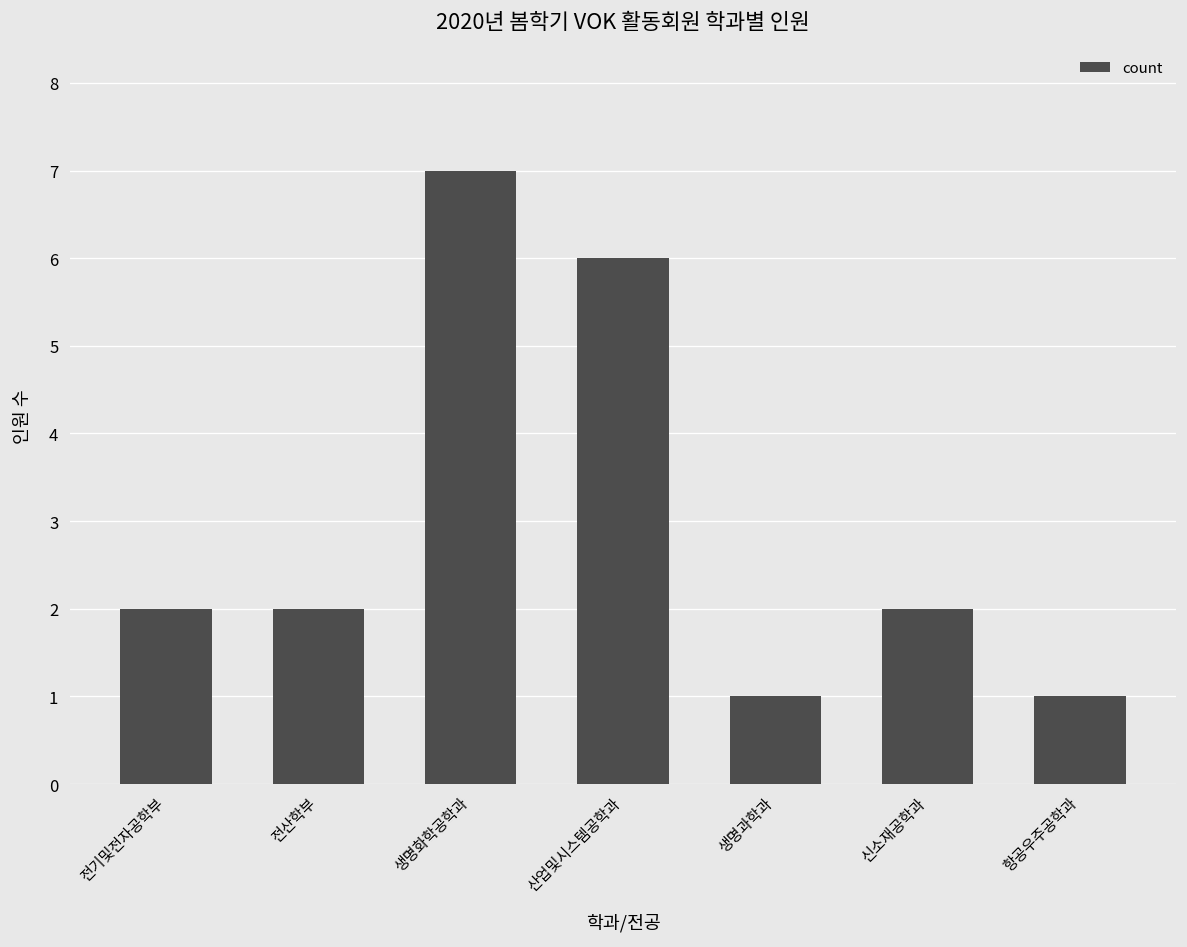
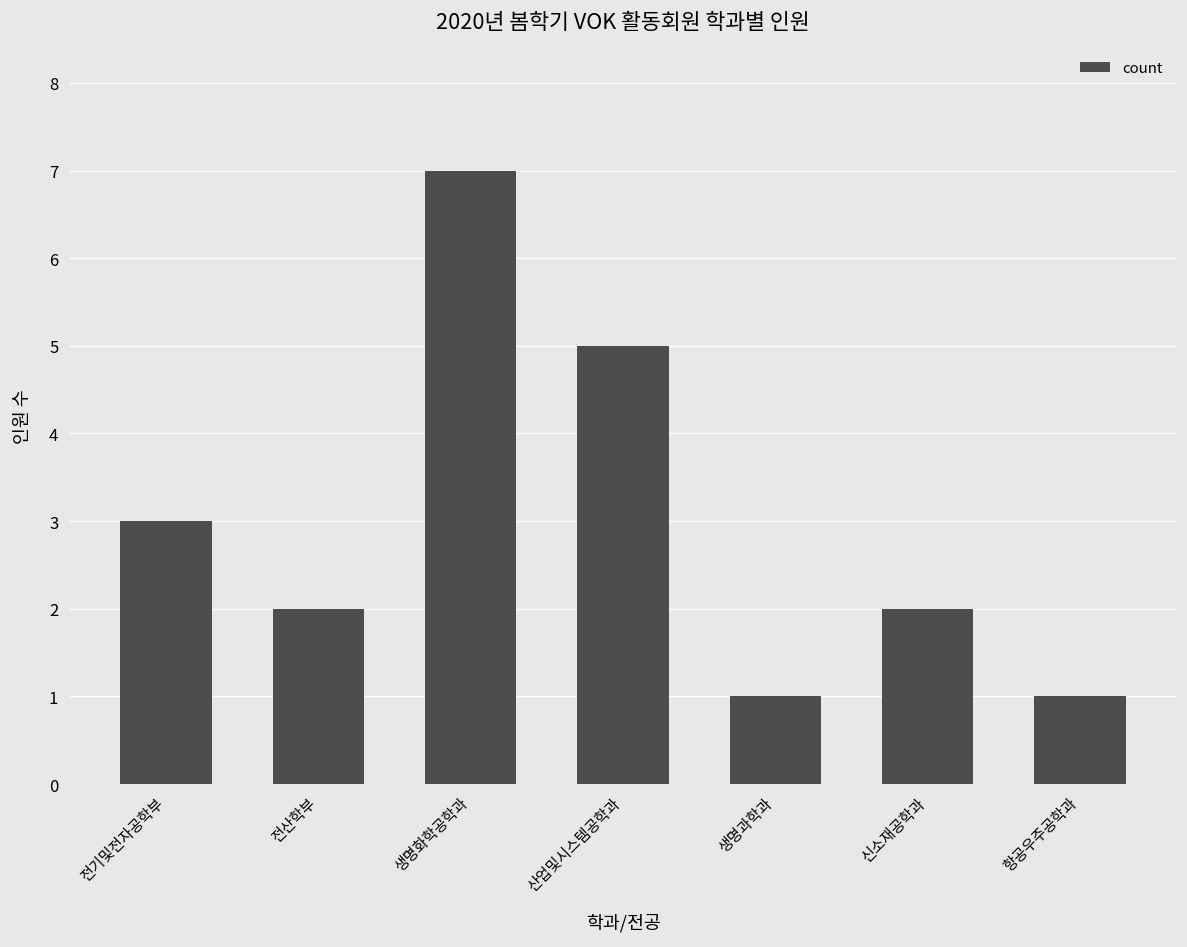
  {
-   "전기및전자공학부": 2,
+   "전기및전자공학부": 3,
    "전산학부": 2,
    "생명화학공학과": 7,
-   "산업및시스템공학과": 6,
+   "산업및시스템공학과": 5,
    "생명과학과": 1,
    "신소재공학과": 2,
    "항공우주공학과": 1
  }
